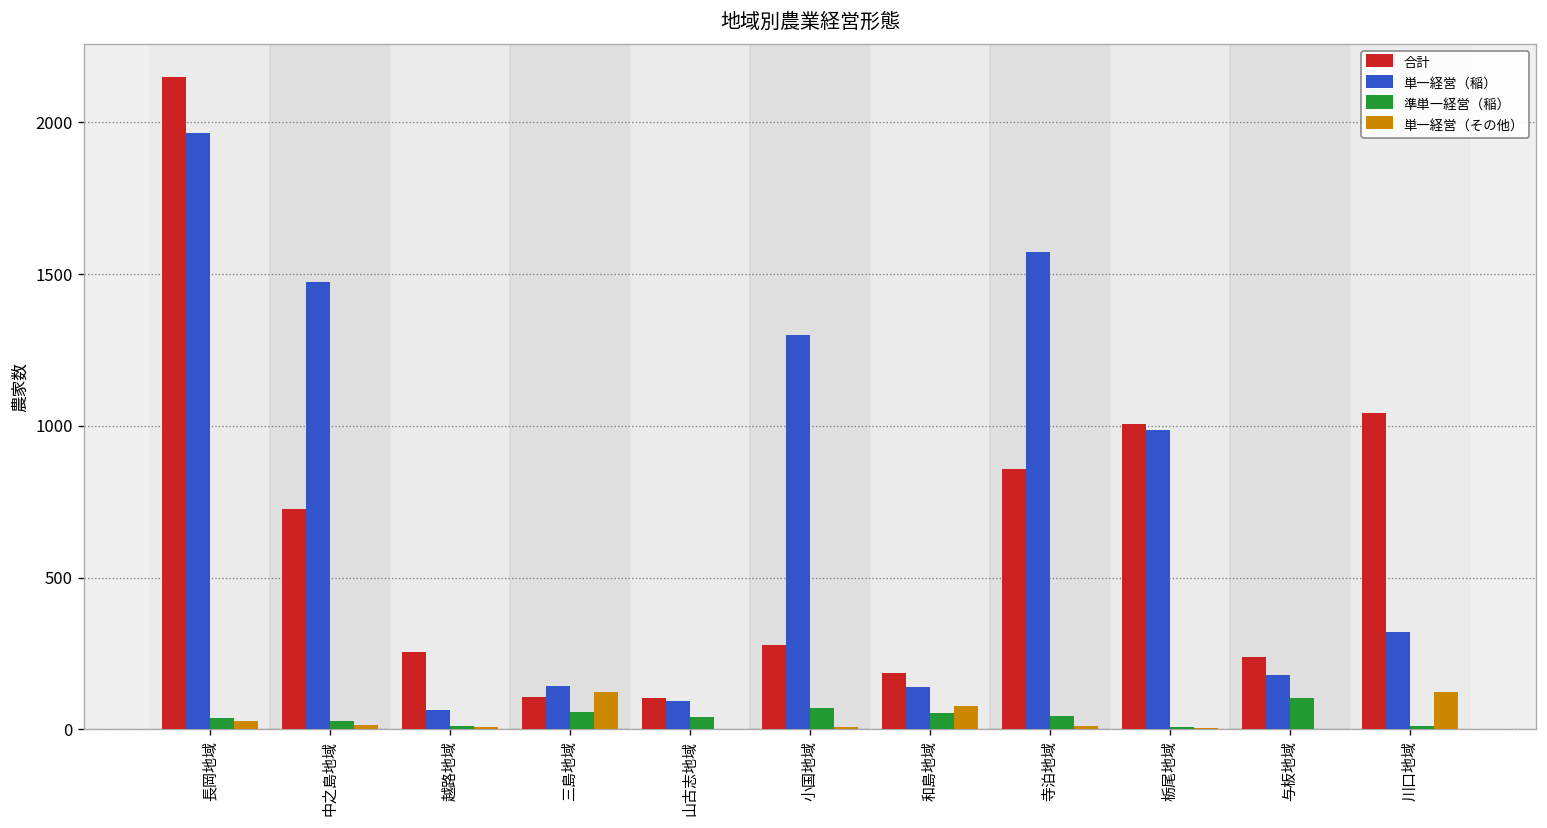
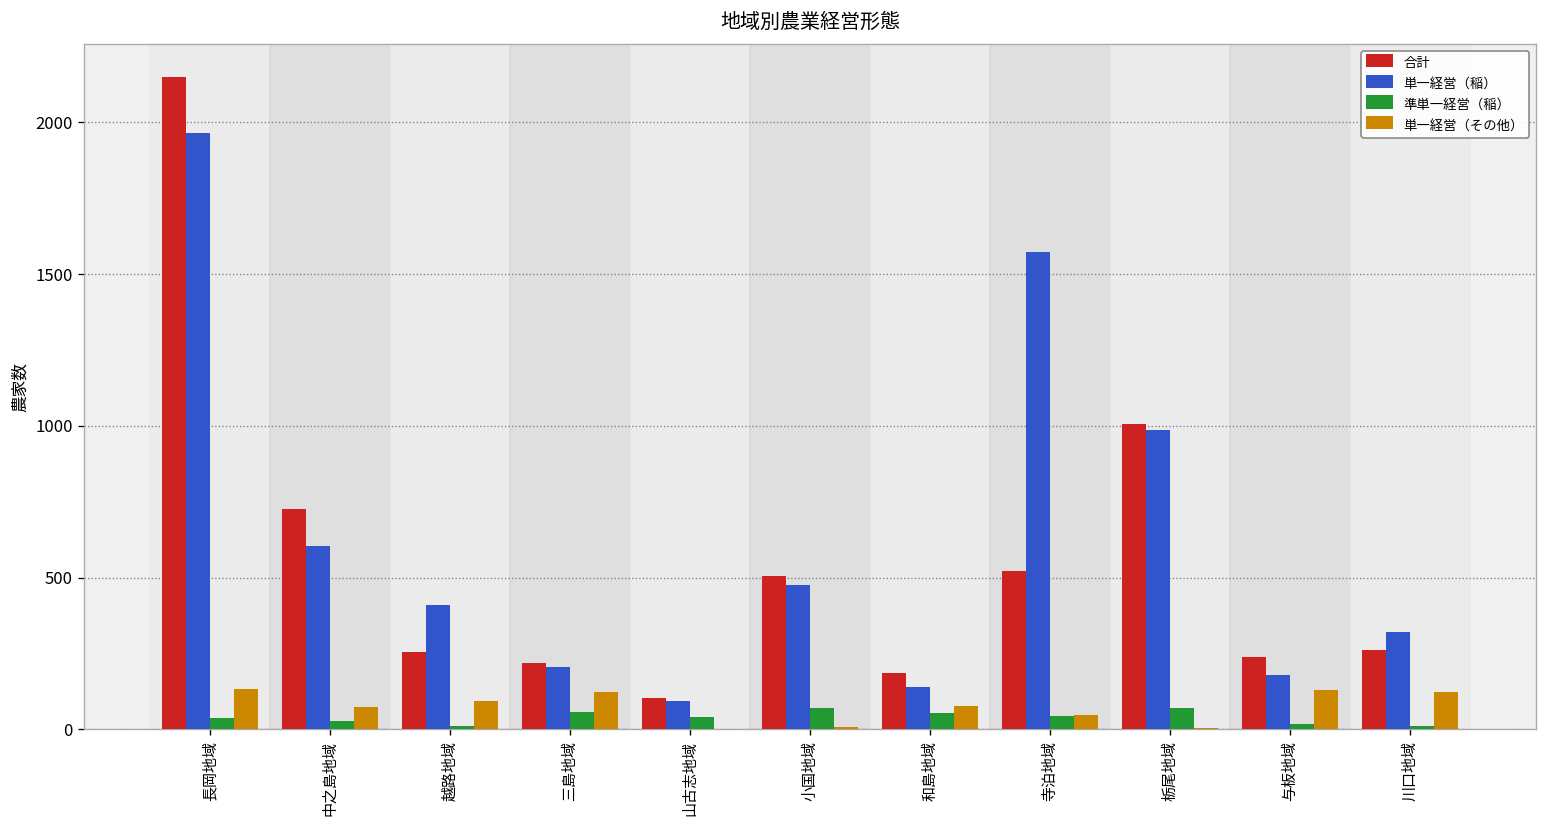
  {
    "合計": {
      "長岡地域": 2150,
      "中之島地域": 730,
      "越路地域": 260,
-     "三島地域": 110,
+     "三島地域": 220,
      "山古志地域": 100,
-     "小国地域": 280,
+     "小国地域": 510,
      "和島地域": 190,
-     "寺泊地域": 860,
+     "寺泊地域": 520,
      "栃尾地域": 1010,
      "与板地域": 240,
-     "川口地域": 1040
+     "川口地域": 260
    },
    "単一経営（稲）": {
      "長岡地域": 1970,
-     "中之島地域": 1470,
-     "越路地域": 70,
-     "三島地域": 140,
+     "中之島地域": 600,
+     "越路地域": 410,
+     "三島地域": 210,
      "山古志地域": 100,
-     "小国地域": 1300,
+     "小国地域": 480,
      "和島地域": 140,
      "寺泊地域": 1570,
      "栃尾地域": 990,
      "与板地域": 180,
      "川口地域": 320
    },
    "準単一経営（稲）": {
      "長岡地域": 40,
      "中之島地域": 30,
      "越路地域": 10,
      "三島地域": 60,
      "山古志地域": 40,
      "小国地域": 70,
      "和島地域": 60,
      "寺泊地域": 40,
-     "栃尾地域": 10,
-     "与板地域": 100,
+     "栃尾地域": 70,
+     "与板地域": 20,
      "川口地域": 10
    },
    "単一経営（その他）": {
-     "長岡地域": 30,
-     "中之島地域": 20,
-     "越路地域": 10,
+     "長岡地域": 130,
+     "中之島地域": 70,
+     "越路地域": 90,
      "三島地域": 120,
      "和島地域": 80,
-     "寺泊地域": 10,
-     "与板地域": 0,
+     "寺泊地域": 50,
+     "与板地域": 130,
      "川口地域": 120
    }
  }
